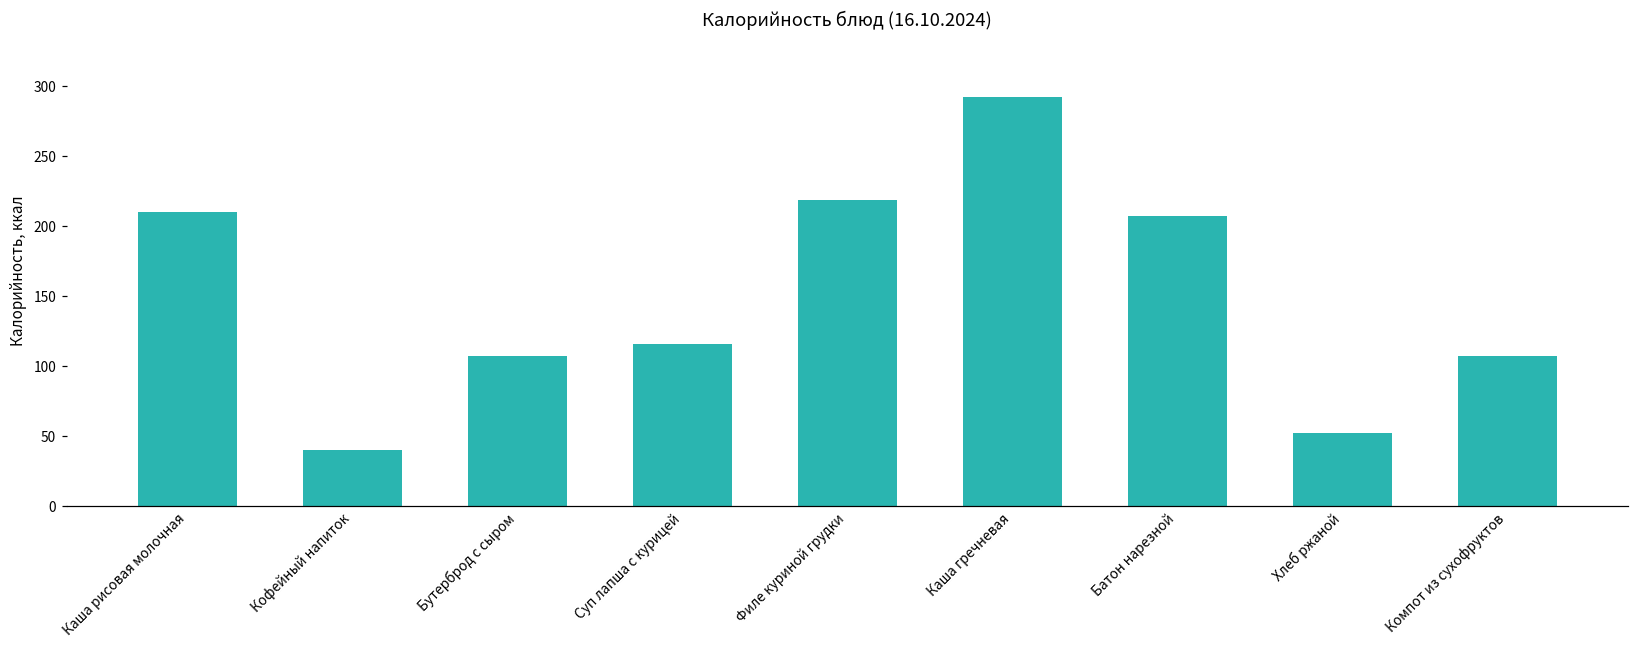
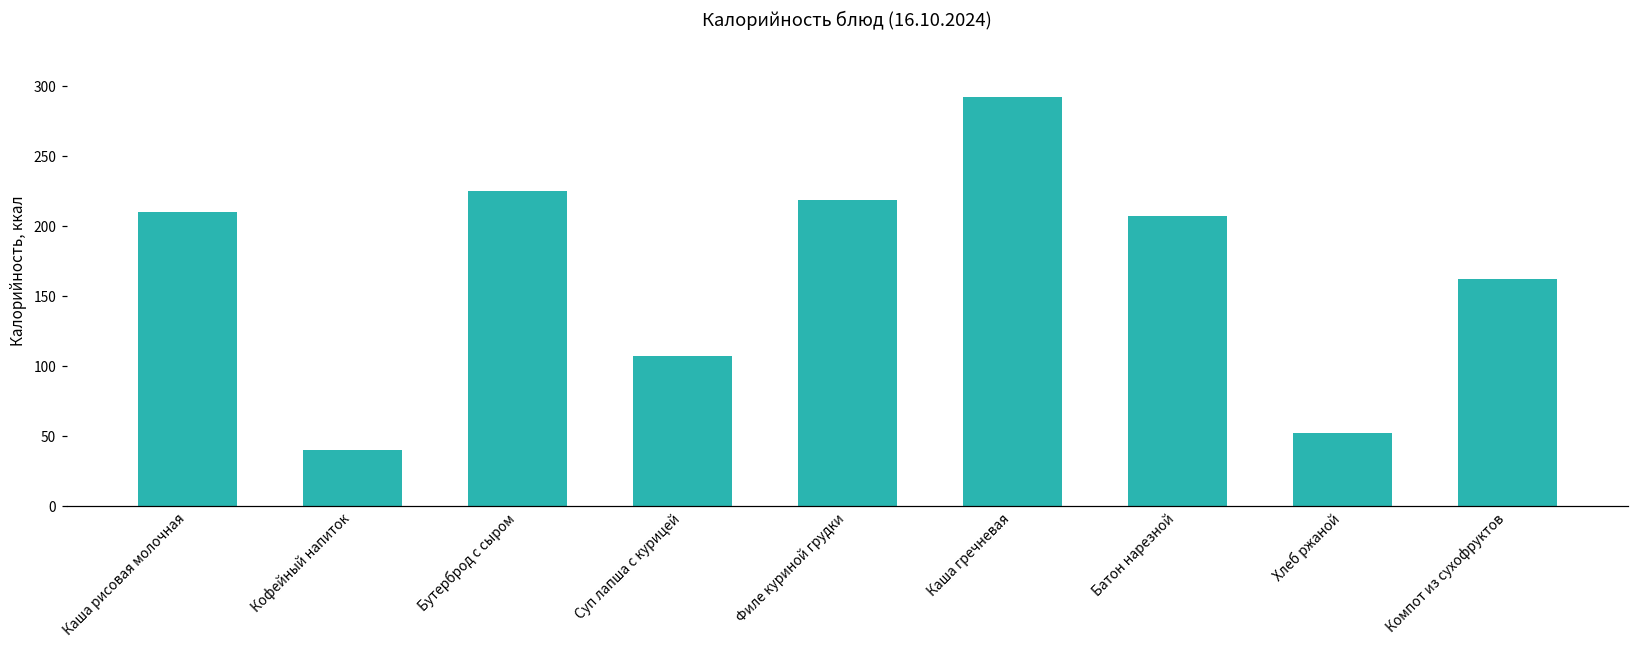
  {
    "Каша рисовая молочная": 210,
    "Кофейный напиток": 40,
-   "Бутерброд с сыром": 107,
-   "Суп лапша с курицей": 116,
+   "Бутерброд с сыром": 225,
+   "Суп лапша с курицей": 107,
    "Филе куриной грудки": 219,
    "Каша гречневая": 293,
    "Батон нарезной": 207,
    "Хлеб ржаной": 52,
-   "Компот из сухофруктов": 107
+   "Компот из сухофруктов": 162
  }
